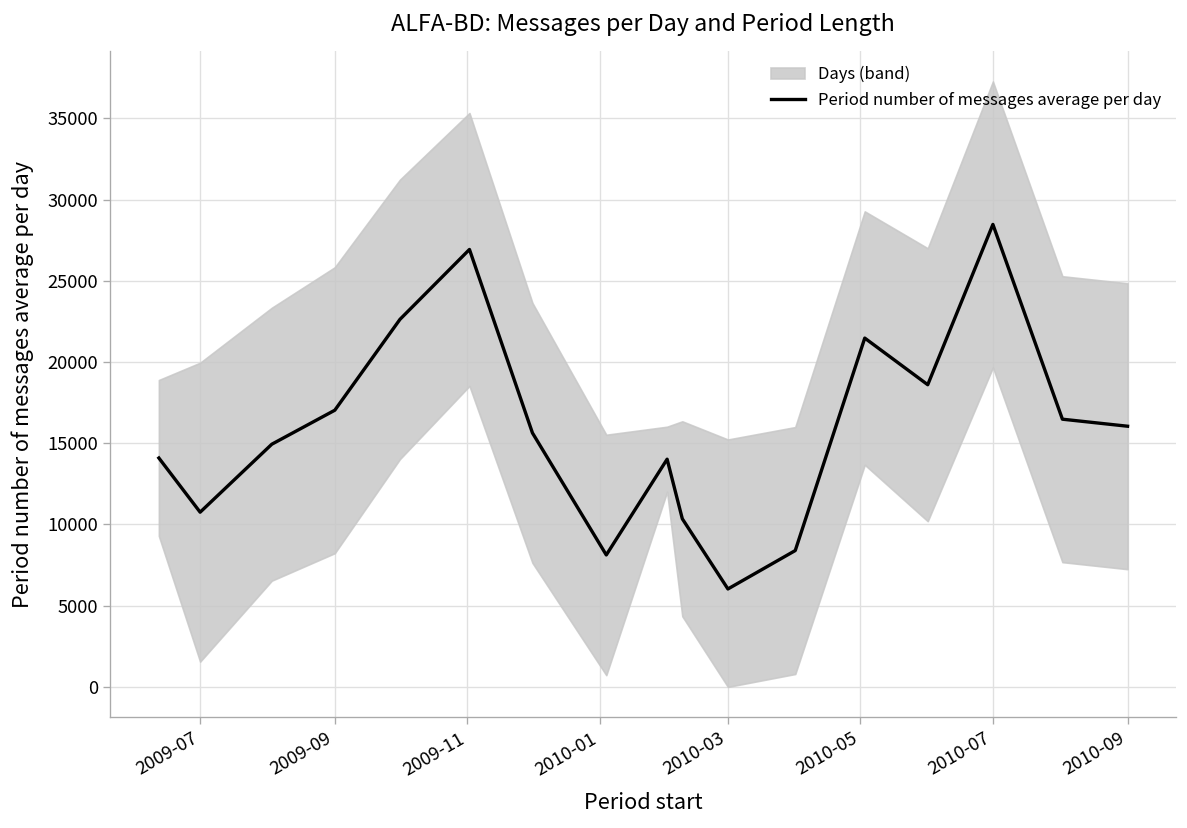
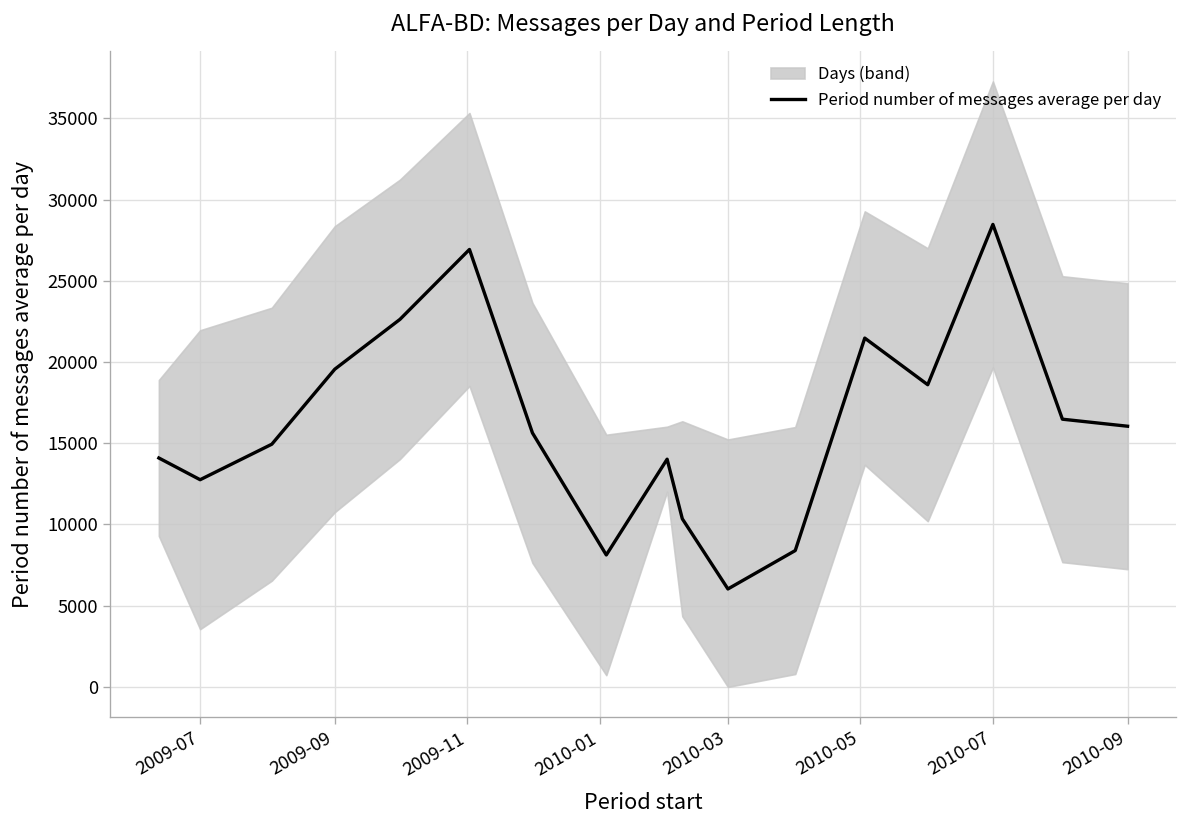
  {
    "Period number of messages average per day": {
-     "2009-07": 10800,
-     "2009-09": 17000,
+     "2009-07": 12800,
+     "2009-09": 19600,
      "2010-03": 6000,
      "2010-07": 28500,
      "2010-09": 16000
    },
    "Days (band)": {
      "2010-03": 15200
    }
  }
